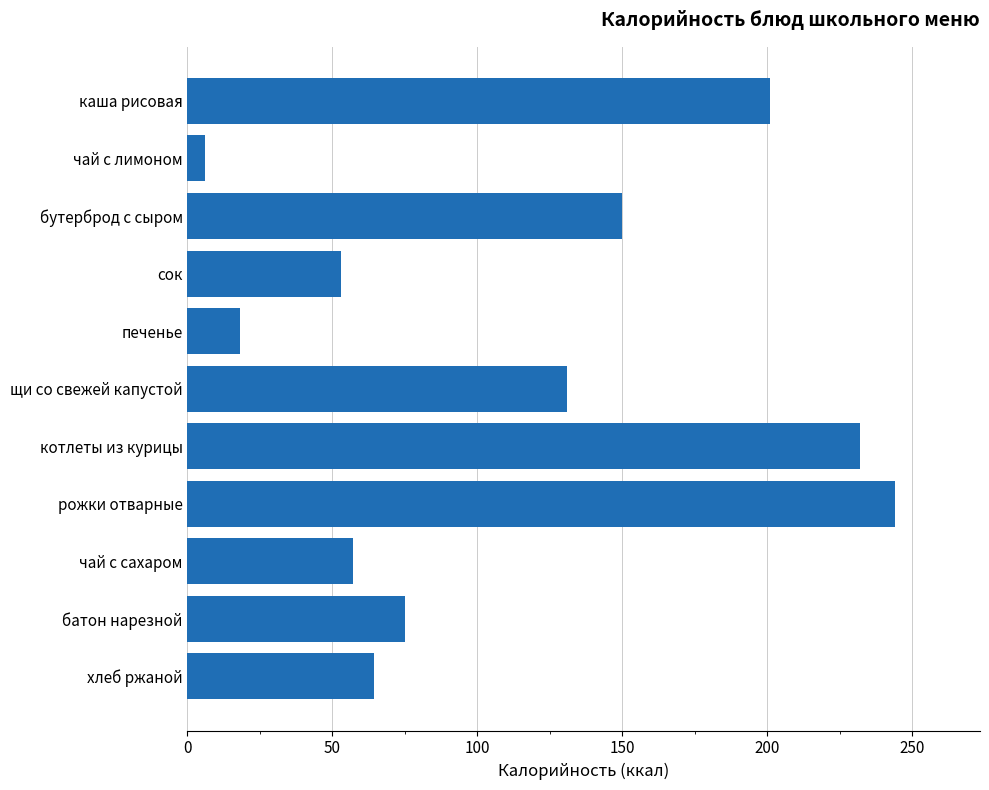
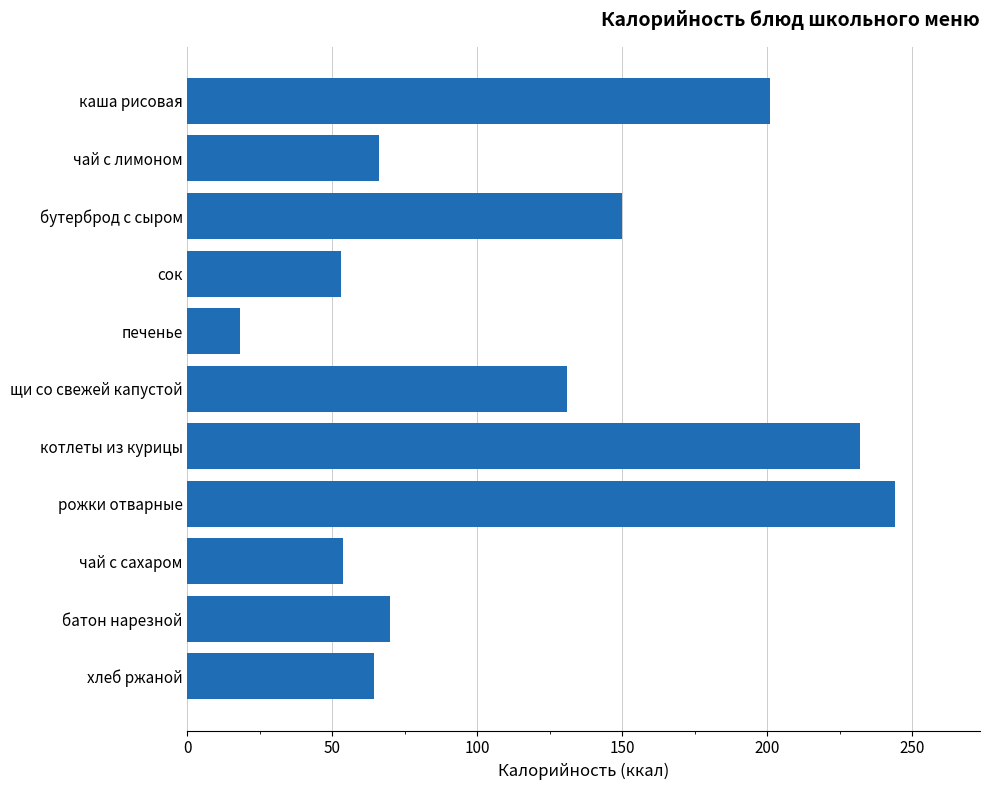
  {
    "каша рисовая": 201,
-   "чай с лимоном": 6,
+   "чай с лимоном": 66,
    "бутерброд с сыром": 150,
    "сок": 53,
    "печенье": 18,
    "щи со свежей капустой": 131,
    "котлеты из курицы": 232,
    "рожки отварные": 244,
-   "чай с сахаром": 57,
-   "батон нарезной": 75,
+   "чай с сахаром": 54,
+   "батон нарезной": 70,
    "хлеб ржаной": 64
  }
